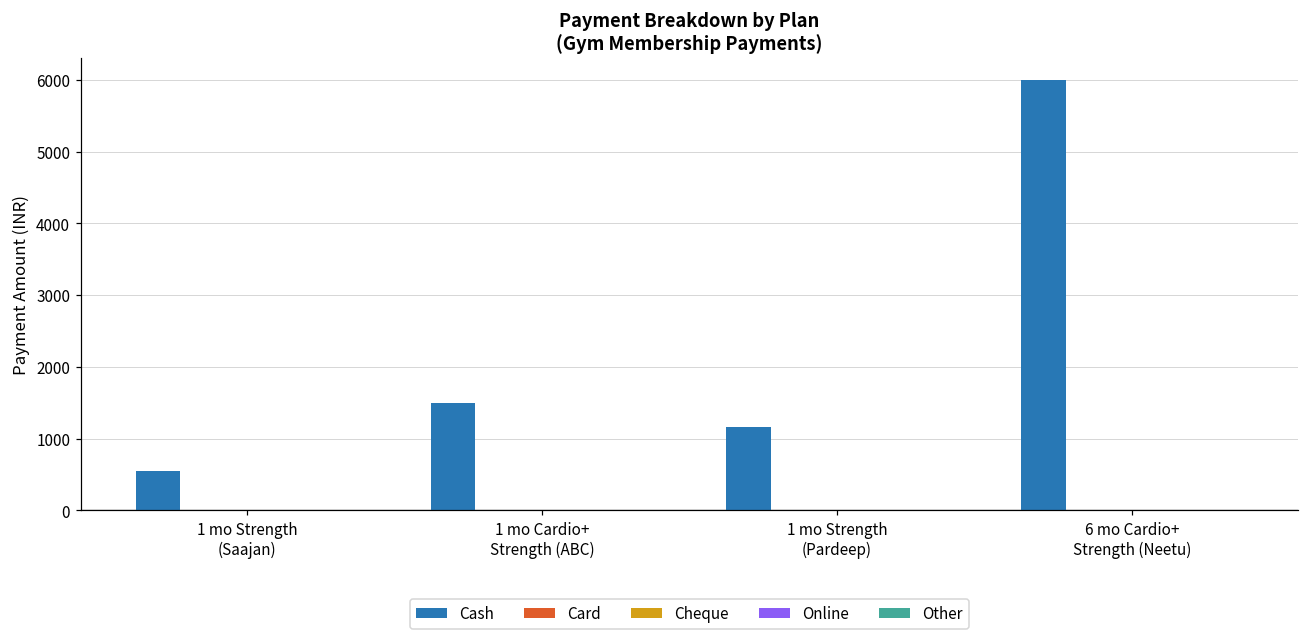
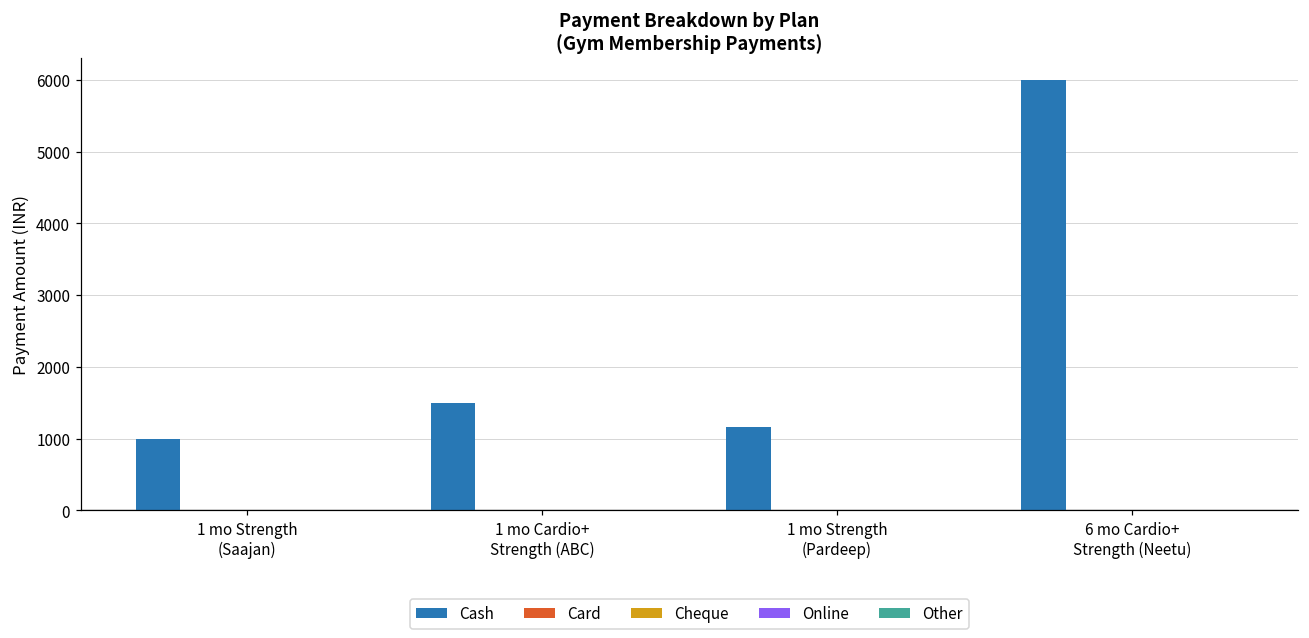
  {
    "Cash": {
-     "1 mo Strength (Saajan)": 500,
+     "1 mo Strength (Saajan)": 1000,
      "1 mo Cardio+ Strength (ABC)": 1500,
      "1 mo Strength (Pardeep)": 1200,
      "6 mo Cardio+ Strength (Neetu)": 6000
    },
    "Card": {
      "1 mo Strength (Saajan)": 0,
      "1 mo Cardio+ Strength (ABC)": 0,
      "1 mo Strength (Pardeep)": 0,
      "6 mo Cardio+ Strength (Neetu)": 0
    },
    "Cheque": {
      "1 mo Strength (Saajan)": 0,
      "1 mo Cardio+ Strength (ABC)": 0,
      "1 mo Strength (Pardeep)": 0,
      "6 mo Cardio+ Strength (Neetu)": 0
    },
    "Online": {
      "1 mo Strength (Saajan)": 0,
      "1 mo Cardio+ Strength (ABC)": 0,
      "1 mo Strength (Pardeep)": 0,
      "6 mo Cardio+ Strength (Neetu)": 0
    },
    "Other": {
      "1 mo Strength (Saajan)": 0,
      "1 mo Cardio+ Strength (ABC)": 0,
      "1 mo Strength (Pardeep)": 0,
      "6 mo Cardio+ Strength (Neetu)": 0
    }
  }
